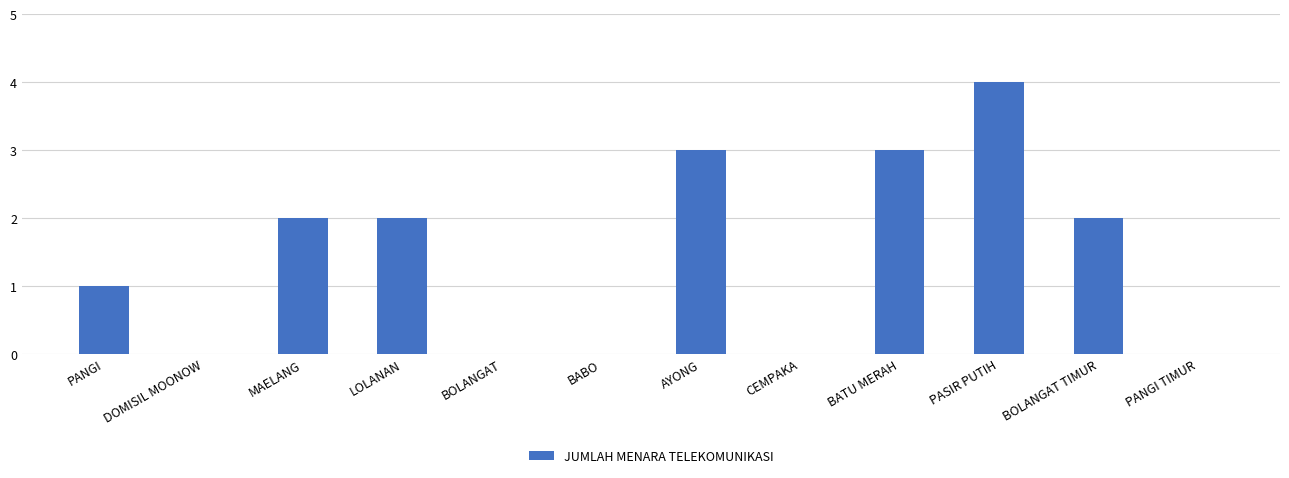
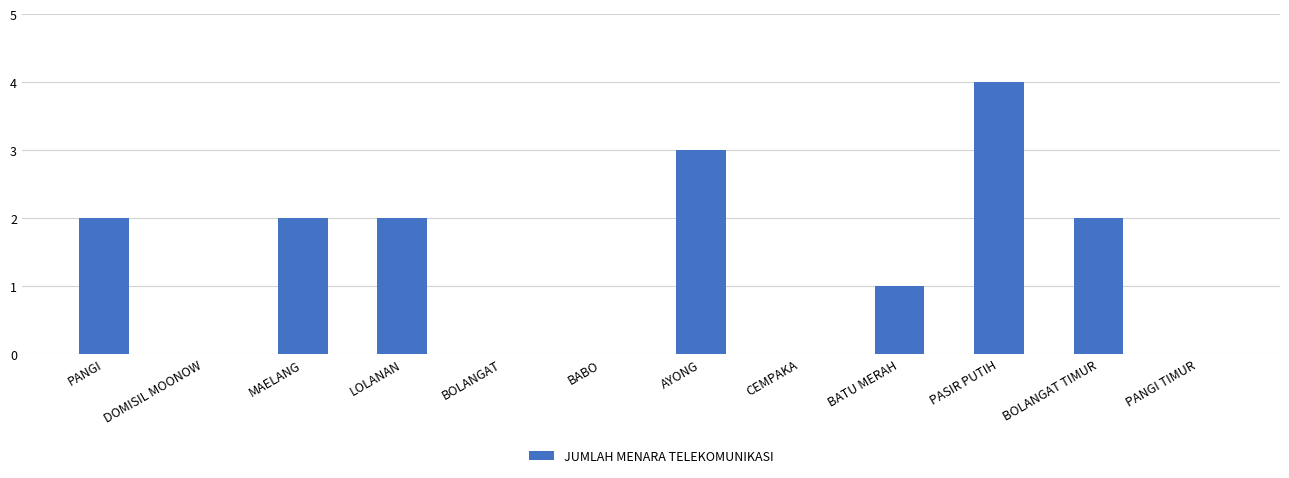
  {
-   "PANGI": 1,
+   "PANGI": 2,
    "DOMISIL MOONOW": 0,
    "MAELANG": 2,
    "LOLANAN": 2,
    "BOLANGAT": 0,
    "BABO": 0,
    "AYONG": 3,
    "CEMPAKA": 0,
-   "BATU MERAH": 3,
+   "BATU MERAH": 1,
    "PASIR PUTIH": 4,
    "BOLANGAT TIMUR": 2,
    "PANGI TIMUR": 0
  }
